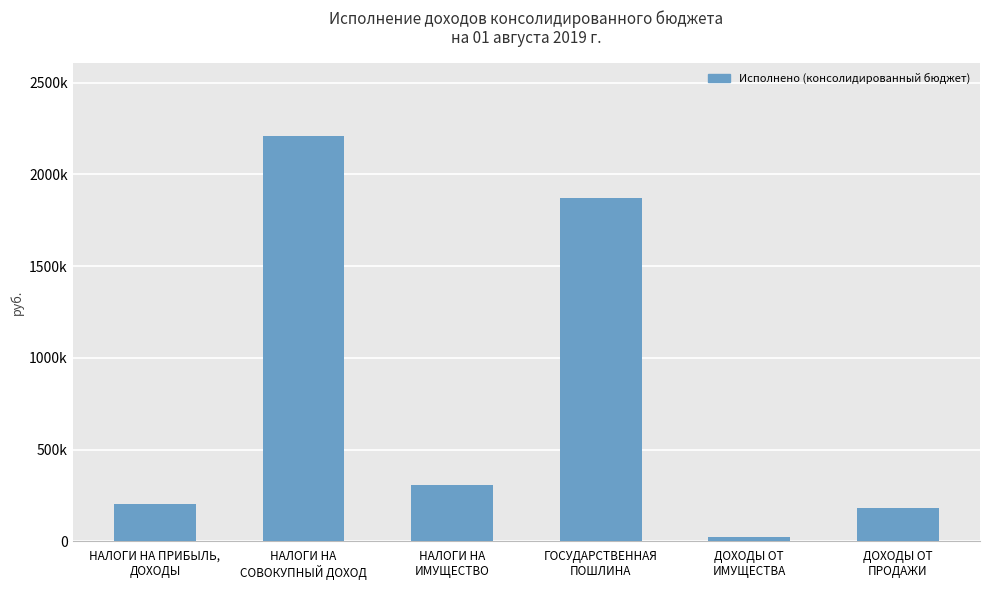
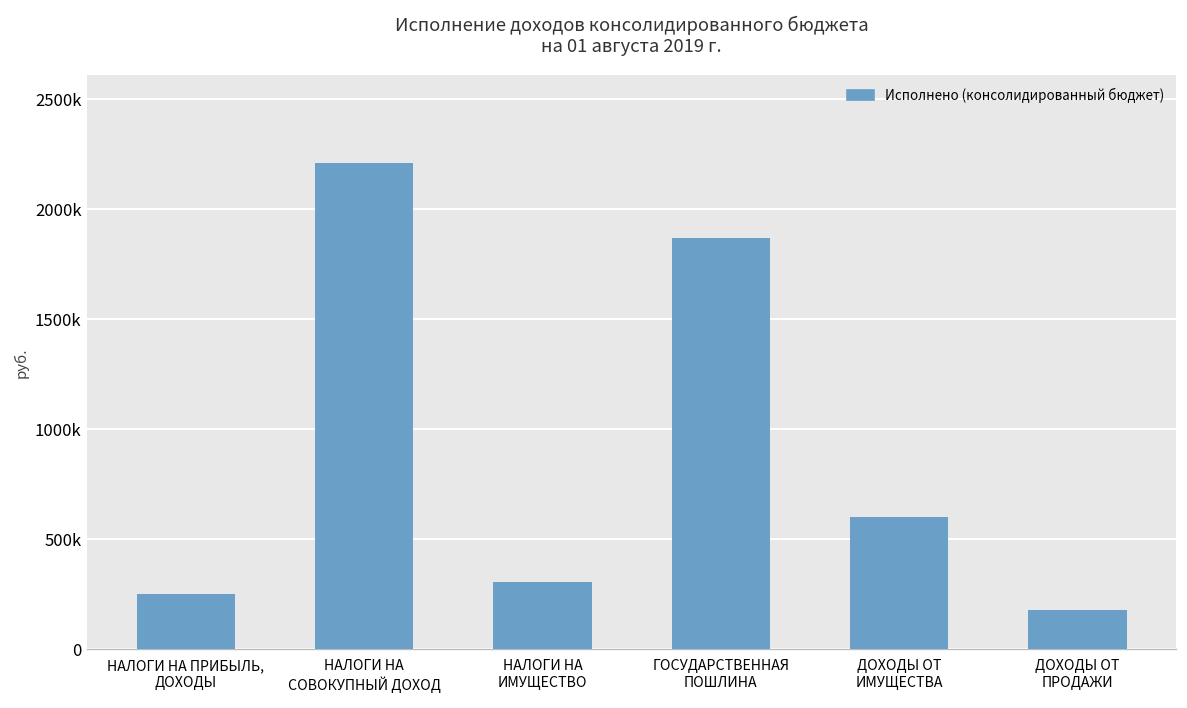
  {
-   "НАЛОГИ НА ПРИБЫЛЬ, ДОХОДЫ": 200000,
+   "НАЛОГИ НА ПРИБЫЛЬ, ДОХОДЫ": 250000,
    "НАЛОГИ НА СОВОКУПНЫЙ ДОХОД": 2210000,
    "НАЛОГИ НА ИМУЩЕСТВО": 310000,
    "ГОСУДАРСТВЕННАЯ ПОШЛИНА": 1870000,
-   "ДОХОДЫ ОТ ИМУЩЕСТВА": 20000,
+   "ДОХОДЫ ОТ ИМУЩЕСТВА": 600000,
    "ДОХОДЫ ОТ ПРОДАЖИ": 180000
  }
